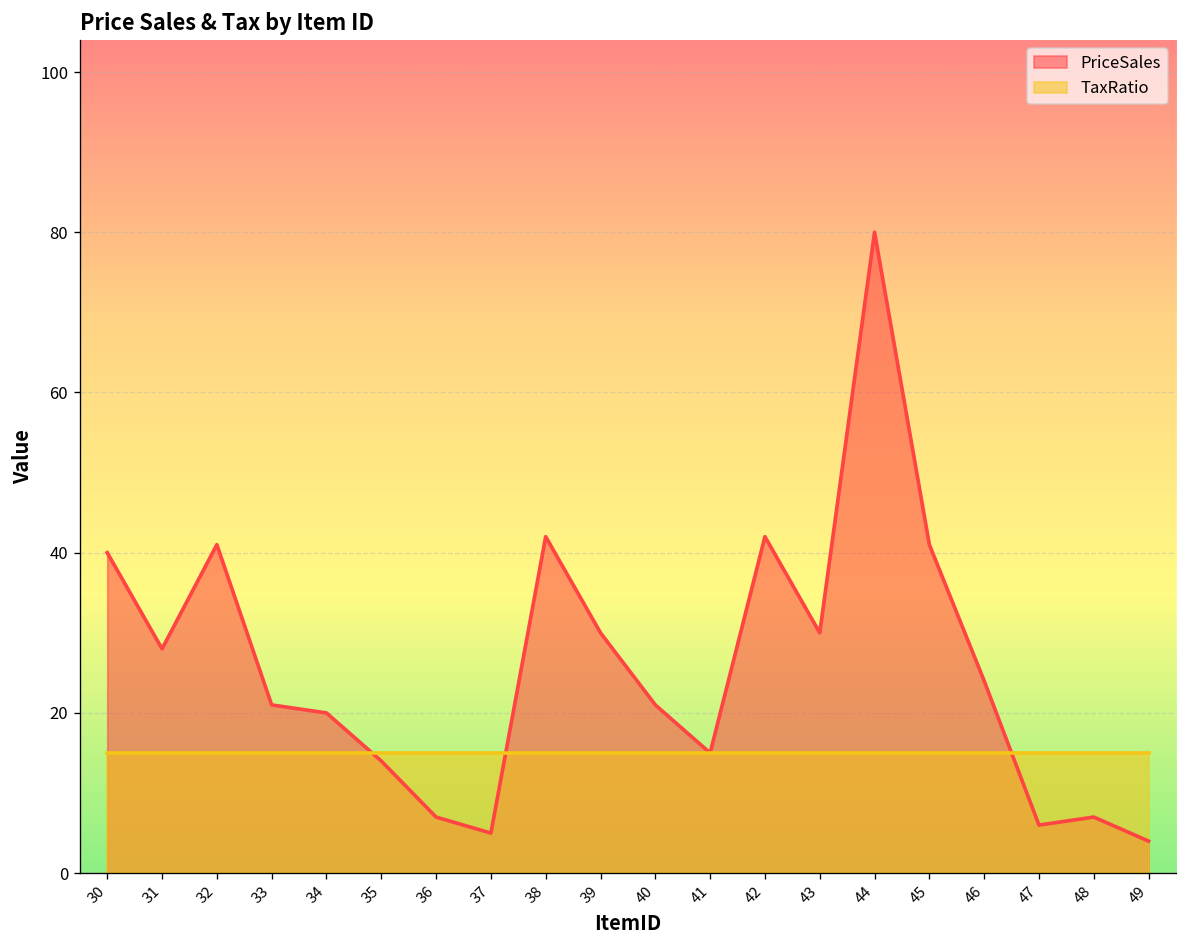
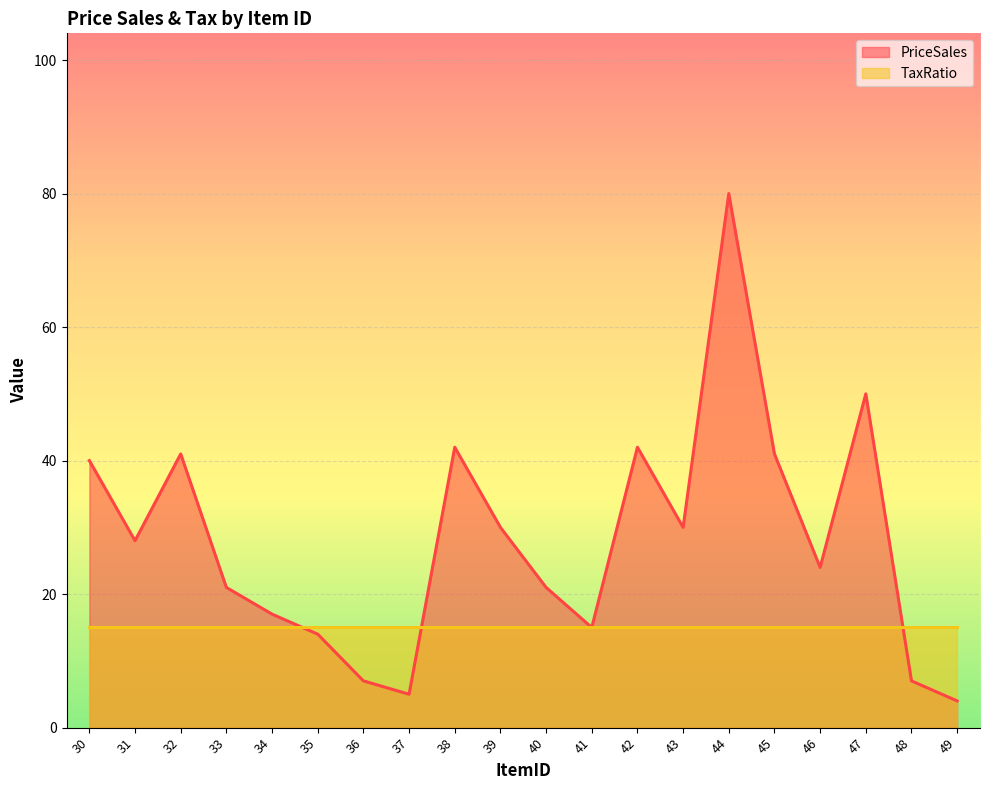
  {
    "PriceSales": {
      "30": 40,
      "31": 28,
      "32": 41,
      "33": 21,
-     "34": 20,
+     "34": 17,
      "35": 14,
      "36": 7,
      "37": 5,
      "38": 42,
      "39": 30,
      "40": 21,
      "42": 42,
      "43": 30,
      "44": 80,
      "45": 41,
      "46": 24,
-     "47": 6,
+     "47": 50,
      "48": 7,
      "49": 4
    },
    "TaxRatio": {
      "30": 15,
      "31": 15,
      "32": 15,
      "33": 15,
      "34": 15,
      "35": 15,
      "36": 15,
      "37": 15,
      "38": 15,
      "39": 15,
      "40": 15,
      "42": 15,
      "43": 15,
      "44": 15,
      "45": 15,
      "46": 15,
      "47": 15,
      "48": 15,
      "49": 15
    }
  }
